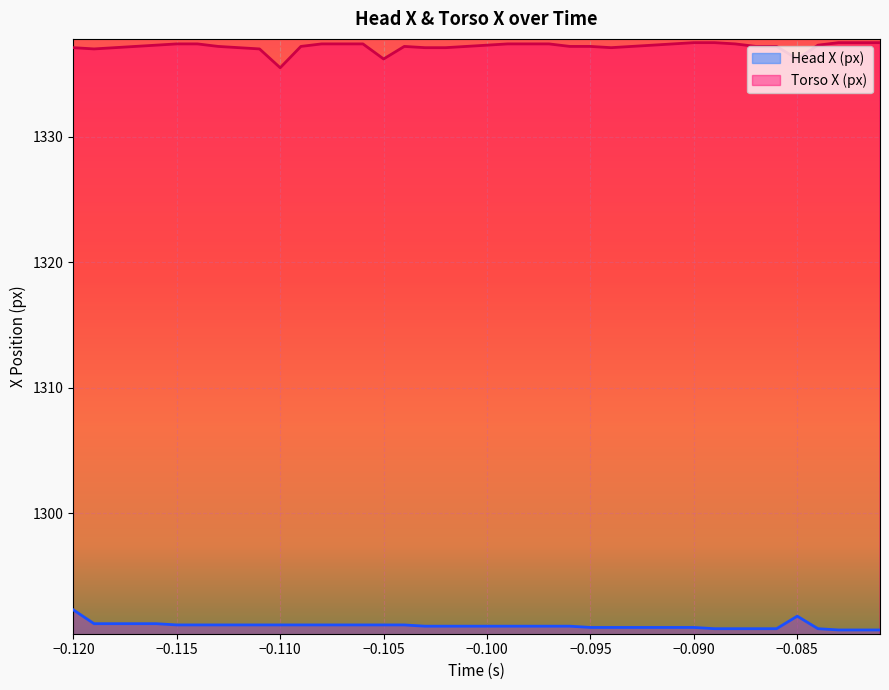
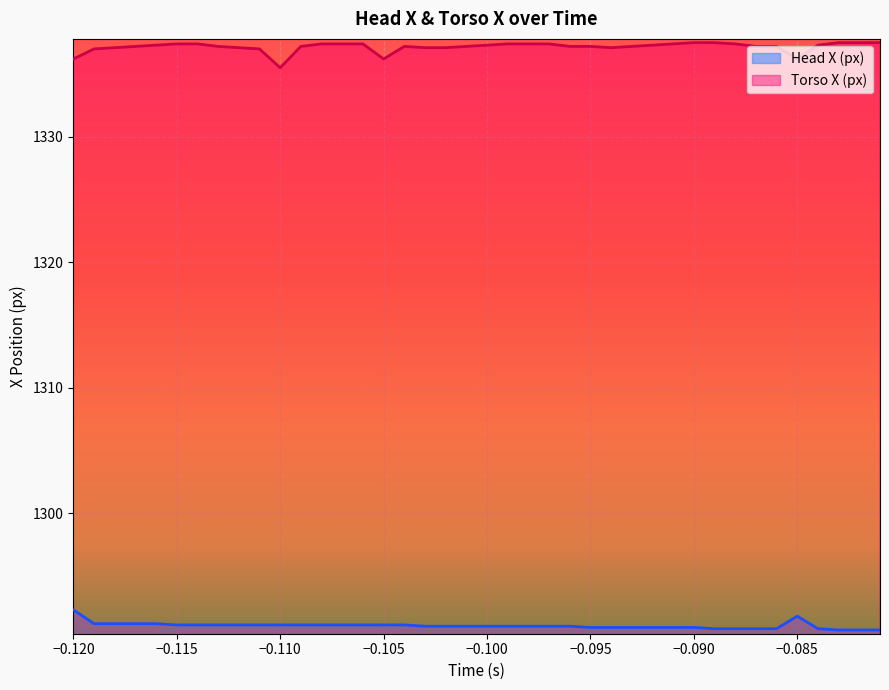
  {
    "Head X (px)": {
      "−0.120": 1292.3,
      "−0.115": 1291.1,
      "−0.110": 1291.1,
      "−0.105": 1291.1,
      "−0.100": 1291.0,
      "−0.095": 1290.9,
      "−0.090": 1290.9,
      "−0.085": 1291.8
    },
    "Torso X (px)": {
-     "−0.120": 1337.1,
+     "−0.120": 1336.2,
      "−0.115": 1337.4,
      "−0.110": 1335.5,
      "−0.105": 1336.2,
      "−0.100": 1337.3,
      "−0.095": 1337.2,
      "−0.090": 1337.5
    }
  }
